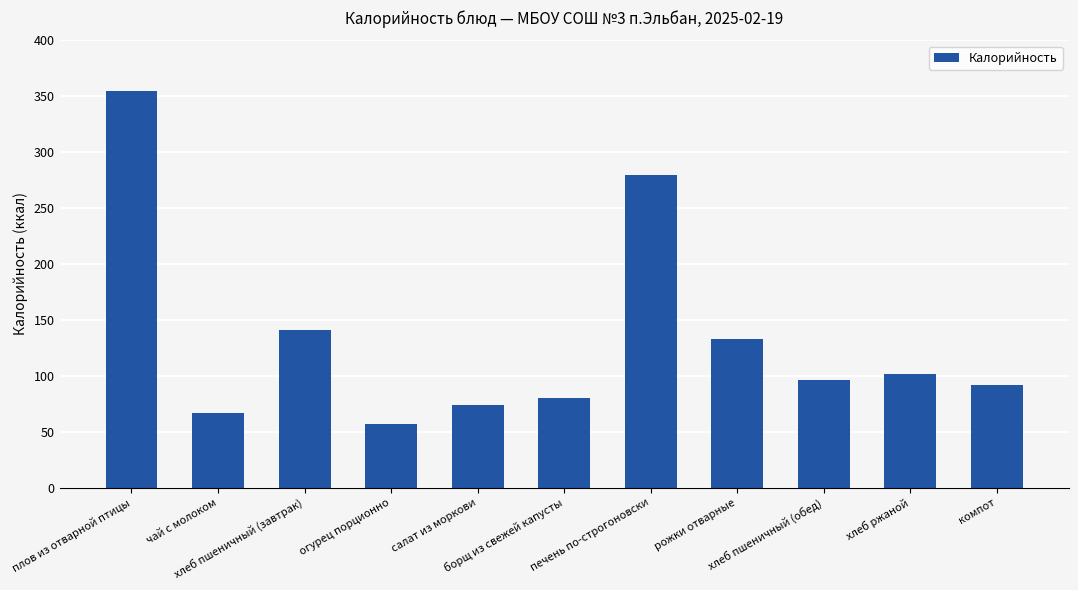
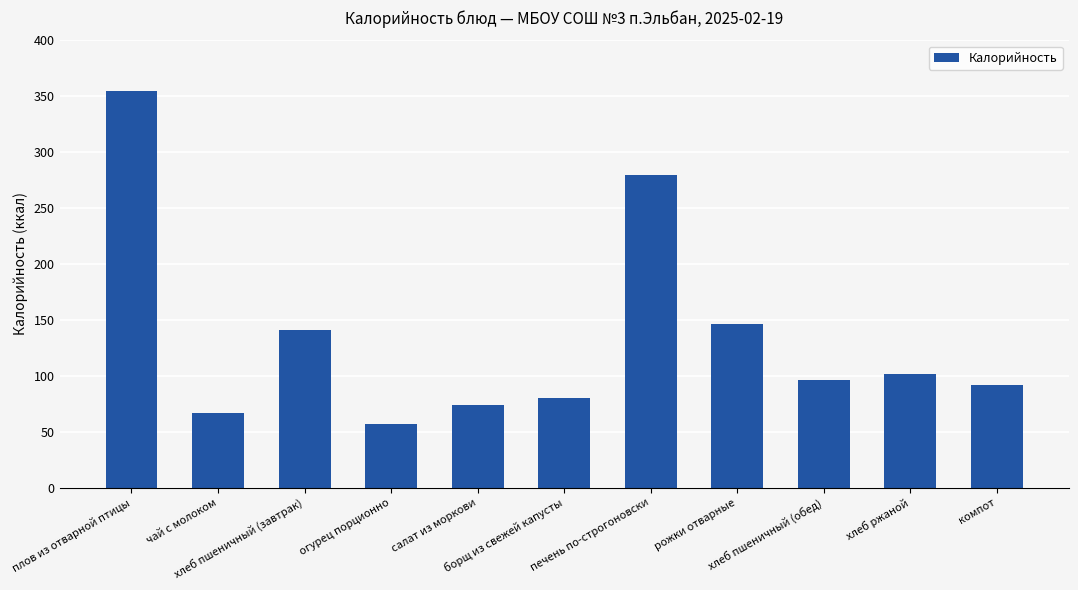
  {
    "плов из отварной птицы": 355,
    "чай с молоком": 67,
    "хлеб пшеничный (завтрак)": 141,
    "огурец порционно": 57,
    "салат из моркови": 74,
    "борщ из свежей капусты": 80,
    "печень по-строгоновски": 280,
-   "рожки отварные": 133,
+   "рожки отварные": 146,
    "хлеб пшеничный (обед)": 96,
    "хлеб ржаной": 102,
    "компот": 92
  }
